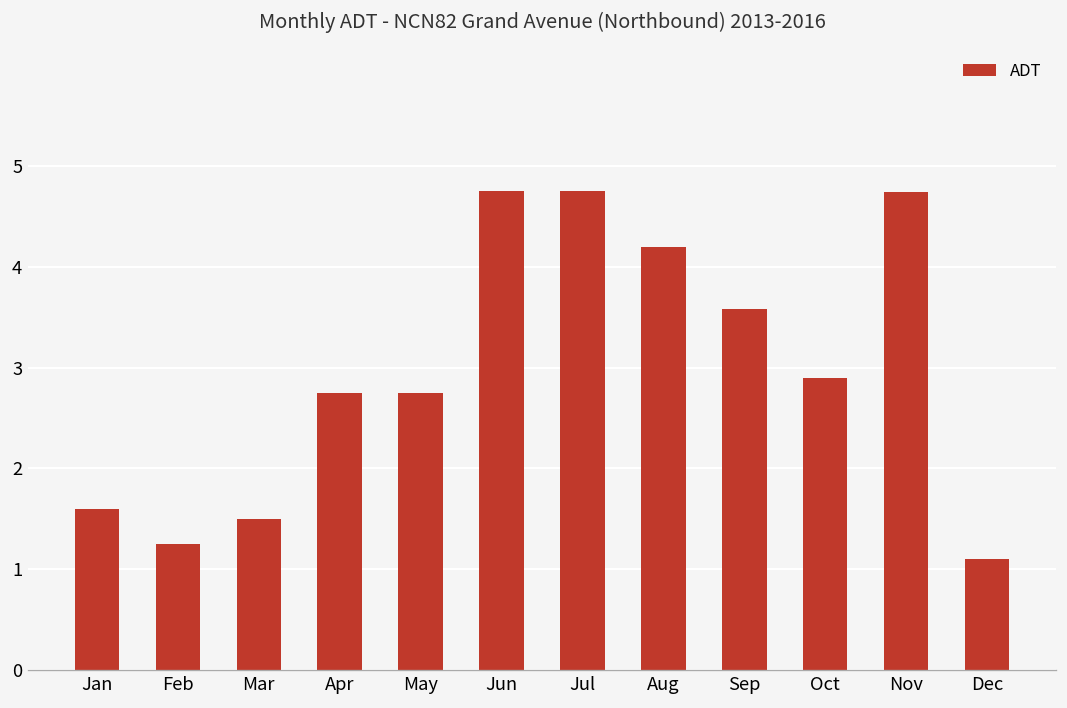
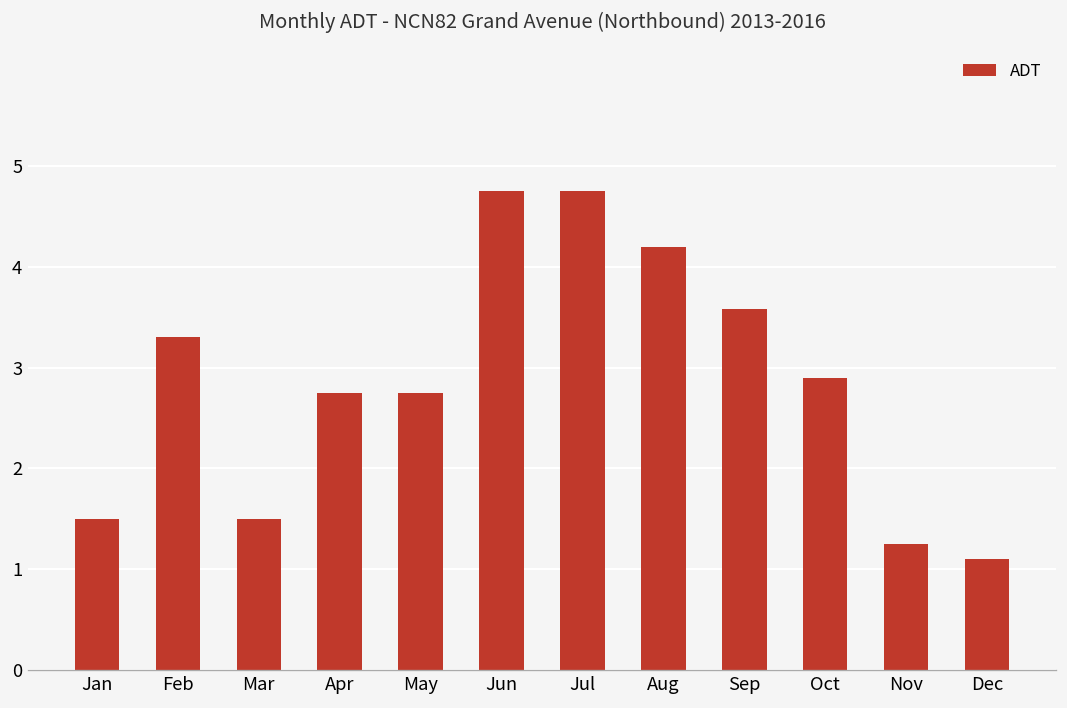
  {
-   "Jan": 1.6,
-   "Feb": 1.3,
+   "Jan": 1.5,
+   "Feb": 3.3,
    "Mar": 1.5,
    "Apr": 2.8,
    "May": 2.8,
    "Jun": 4.8,
    "Jul": 4.8,
    "Aug": 4.2,
    "Sep": 3.6,
    "Oct": 2.9,
-   "Nov": 4.7,
+   "Nov": 1.3,
    "Dec": 1.1
  }
